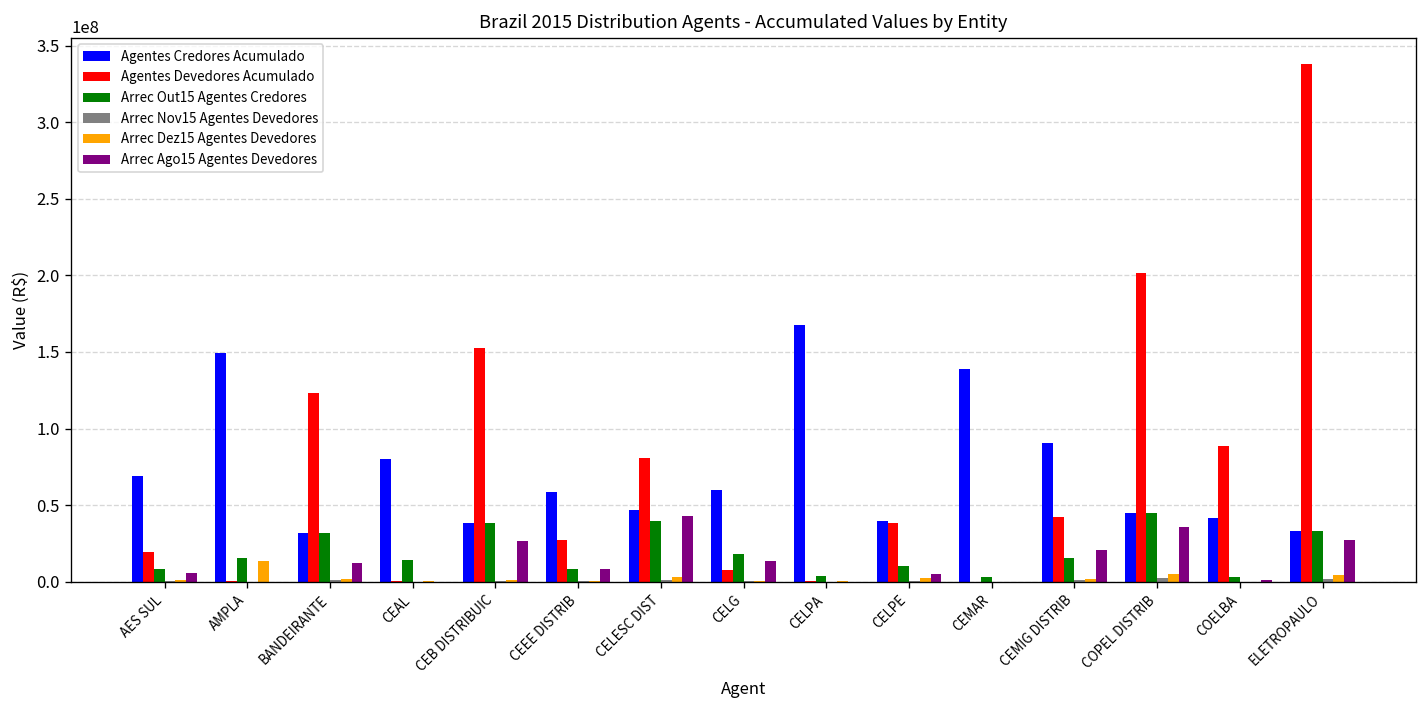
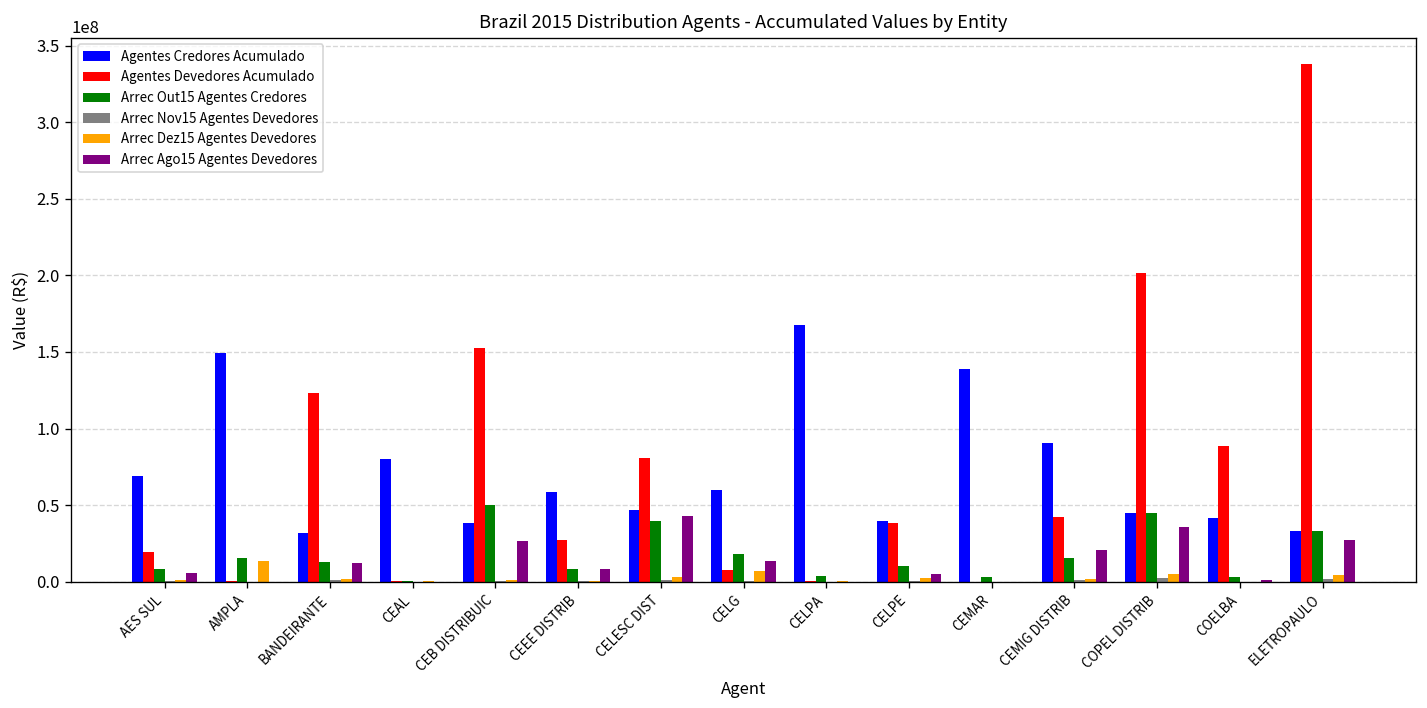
  {
    "Agentes Credores Acumulado": {
      "AES SUL": 69000000,
      "AMPLA": 149000000,
      "BANDEIRANTE": 32000000,
      "CEAL": 80000000,
      "CEB DISTRIBUIC": 38000000,
      "CEEE DISTRIB": 58000000,
      "CELESC DIST": 47000000,
      "CELG": 60000000,
      "CELPA": 168000000,
      "CELPE": 40000000,
      "CEMAR": 139000000,
      "CEMIG DISTRIB": 91000000,
      "COPEL DISTRIB": 45000000,
      "COELBA": 41000000,
      "ELETROPAULO": 33000000
    },
    "Agentes Devedores Acumulado": {
      "AES SUL": 19000000,
      "BANDEIRANTE": 123000000,
      "CEB DISTRIBUIC": 152000000,
      "CEEE DISTRIB": 27000000,
      "CELESC DIST": 81000000,
      "CELG": 7000000,
      "CELPE": 38000000,
      "CEMAR": 0,
      "CEMIG DISTRIB": 42000000,
      "COPEL DISTRIB": 201000000,
      "COELBA": 88000000,
      "ELETROPAULO": 338000000
    },
    "Arrec Out15 Agentes Credores": {
      "AES SUL": 8000000,
      "AMPLA": 15000000,
-     "BANDEIRANTE": 32000000,
-     "CEAL": 14000000,
-     "CEB DISTRIBUIC": 38000000,
+     "BANDEIRANTE": 13000000,
+     "CEAL": 0,
+     "CEB DISTRIBUIC": 50000000,
      "CEEE DISTRIB": 8000000,
      "CELESC DIST": 39000000,
      "CELG": 18000000,
      "CELPA": 4000000,
      "CELPE": 10000000,
      "CEMAR": 3000000,
      "CEMIG DISTRIB": 16000000,
      "COPEL DISTRIB": 45000000,
      "COELBA": 3000000,
      "ELETROPAULO": 33000000
    },
    "Arrec Nov15 Agentes Devedores": {
      "CEAL": 0,
      "CEMAR": 0,
      "COPEL DISTRIB": 2000000,
      "COELBA": 0,
      "ELETROPAULO": 2000000
    },
    "Arrec Dez15 Agentes Devedores": {
      "AMPLA": 13000000,
      "CELESC DIST": 3000000,
-     "CELG": 1000000,
+     "CELG": 7000000,
      "CELPE": 2000000,
      "CEMAR": 0,
      "COPEL DISTRIB": 5000000,
      "COELBA": 0,
      "ELETROPAULO": 4000000
    },
    "Arrec Ago15 Agentes Devedores": {
      "AES SUL": 6000000,
      "AMPLA": 0,
      "BANDEIRANTE": 12000000,
      "CEAL": 0,
      "CEB DISTRIBUIC": 27000000,
      "CEEE DISTRIB": 8000000,
      "CELESC DIST": 43000000,
      "CELG": 14000000,
      "CELPA": 0,
      "CELPE": 5000000,
      "CEMAR": 0,
      "CEMIG DISTRIB": 21000000,
      "COPEL DISTRIB": 36000000,
      "ELETROPAULO": 27000000
    }
  }
